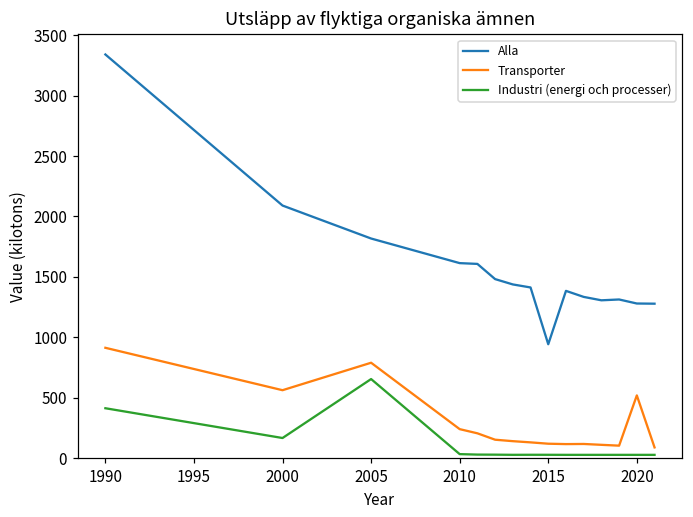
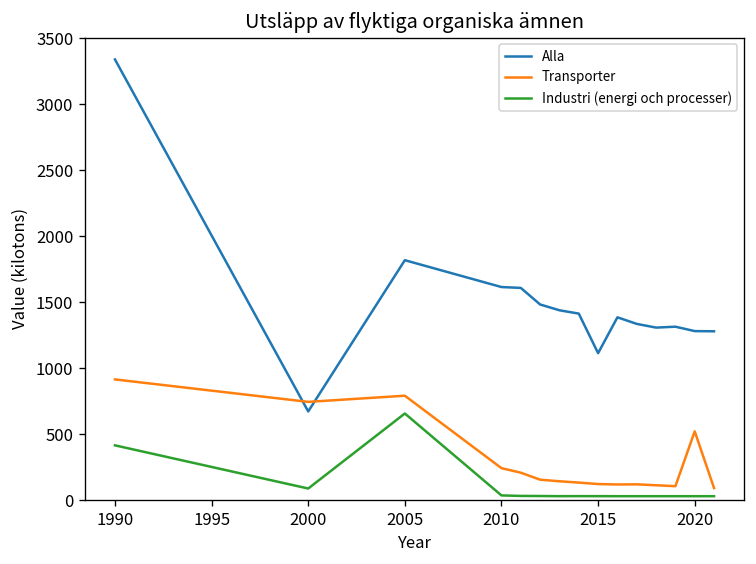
  {
    "Alla": {
      "1990": 3340,
-     "2000": 2090,
+     "2000": 670,
      "2005": 1820,
      "2010": 1610,
-     "2015": 940,
+     "2015": 1110,
      "2020": 1280
    },
    "Transporter": {
      "1990": 910,
-     "2000": 560,
+     "2000": 740,
      "2005": 790,
      "2010": 240,
      "2015": 120,
      "2020": 520
    },
    "Industri (energi och processer)": {
      "1990": 410,
-     "2000": 170,
+     "2000": 90,
      "2005": 660,
      "2010": 40,
      "2015": 30,
      "2020": 30
    }
  }
